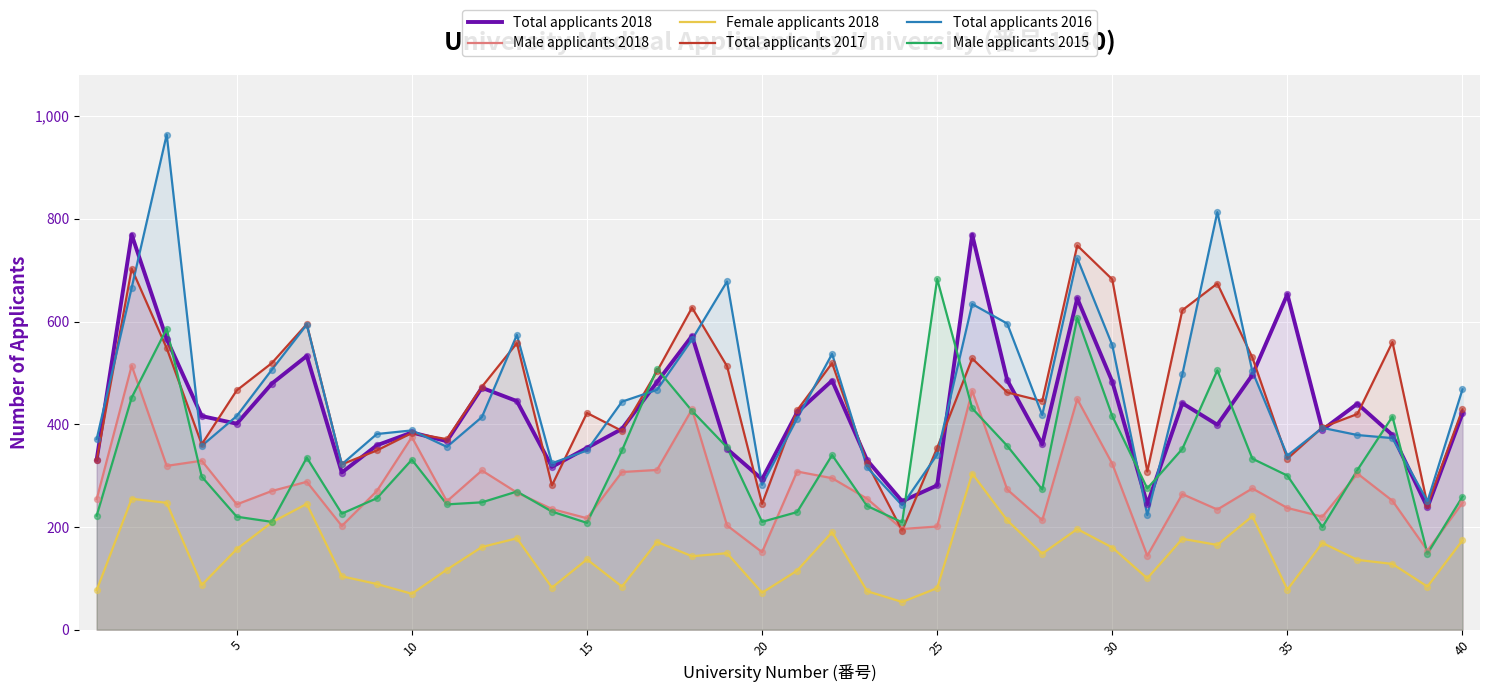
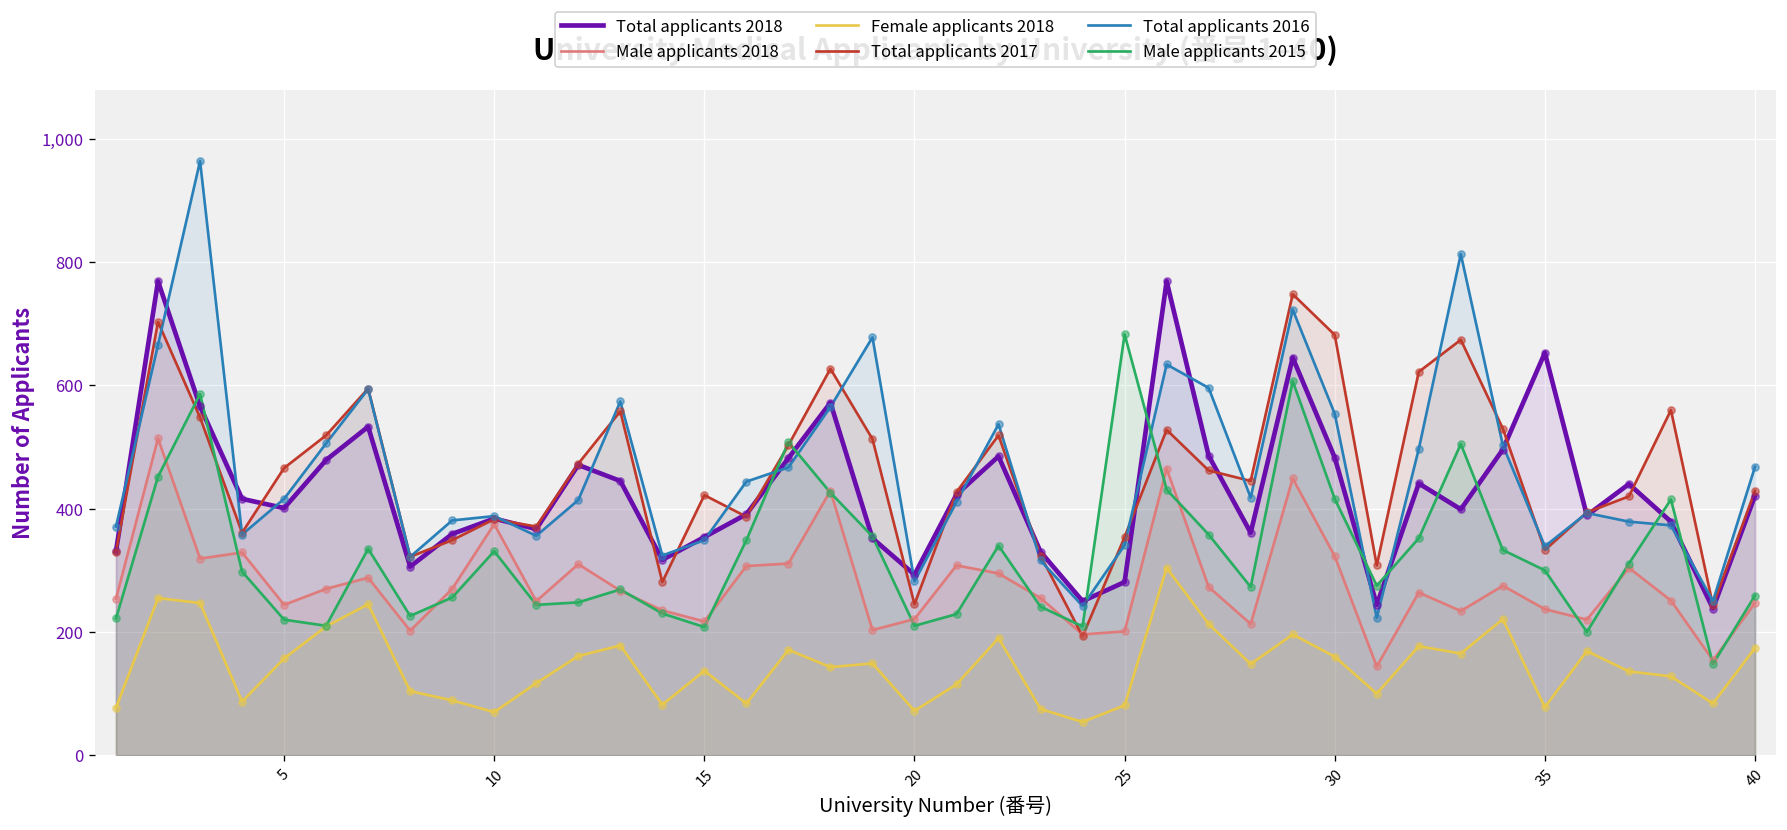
  {
    "Total applicants 2018": {
      "5": 400,
      "15": 350,
      "20": 290,
      "25": 280,
      "30": 480,
      "35": 650,
      "40": 420
    },
    "Male applicants 2018": {
      "5": 240,
      "10": 380,
      "15": 220,
-     "20": 150,
+     "20": 220,
      "25": 200,
      "30": 320,
      "35": 240,
      "40": 250
    },
    "Female applicants 2018": {
      "5": 160,
      "10": 70,
      "15": 140,
      "20": 70,
      "25": 80,
      "30": 160,
      "35": 80,
      "40": 170
    },
    "Total applicants 2017": {
      "5": 470,
      "15": 420,
      "20": 250,
      "25": 350,
      "30": 680,
      "35": 330,
      "40": 430
    },
    "Total applicants 2016": {
      "5": 420,
      "15": 350,
      "20": 280,
      "25": 340,
      "30": 550,
      "35": 340,
      "40": 470
    },
    "Male applicants 2015": {
      "5": 220,
      "10": 330,
      "15": 210,
      "20": 210,
      "25": 680,
      "30": 420,
      "35": 300,
      "40": 260
    }
  }
